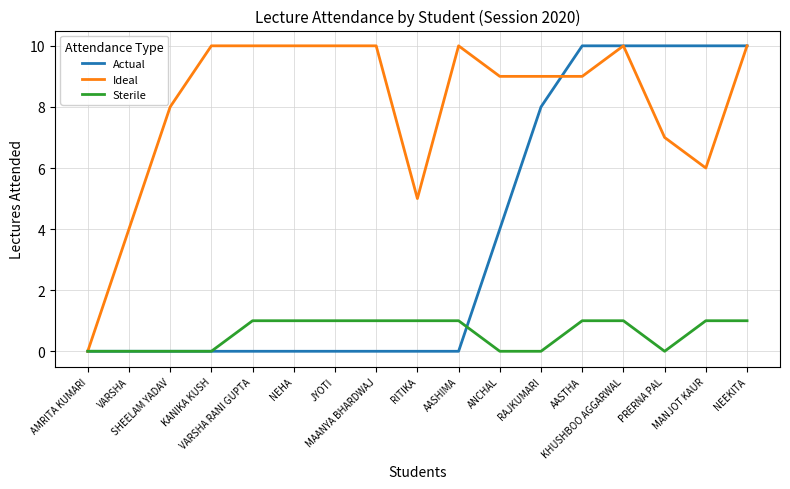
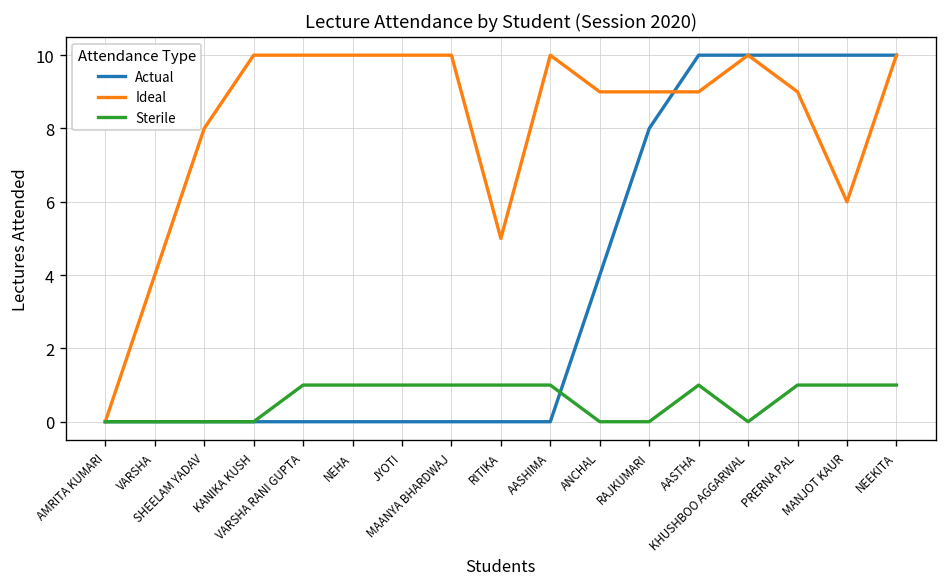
  {
    "Actual": {
      "VARSHA RANI GUPTA": 0,
      "NEHA": 0,
      "JYOTI": 0,
      "MAANYA BHARDWAJ": 0,
      "RITIKA": 0,
      "AASHIMA": 0,
      "ANCHAL": 4,
      "RAJKUMARI": 8,
      "AASTHA": 10,
      "PRERNA PAL": 10,
      "MANJOT KAUR": 10
    },
    "Ideal": {
      "VARSHA": 4,
      "SHEELAM YADAV": 8,
      "KANIKA KUSH": 10,
      "VARSHA RANI GUPTA": 10,
      "NEHA": 10,
      "JYOTI": 10,
      "MAANYA BHARDWAJ": 10,
      "RITIKA": 5,
      "AASHIMA": 10,
      "ANCHAL": 9,
      "RAJKUMARI": 9,
      "AASTHA": 9,
-     "PRERNA PAL": 7,
+     "PRERNA PAL": 9,
      "MANJOT KAUR": 6
    },
    "Sterile": {
      "VARSHA RANI GUPTA": 1,
      "NEHA": 1,
      "JYOTI": 1,
      "MAANYA BHARDWAJ": 1,
      "RITIKA": 1,
      "AASHIMA": 1,
      "ANCHAL": 0,
      "RAJKUMARI": 0,
      "AASTHA": 1,
-     "KHUSHBOO AGGARWAL": 1,
-     "PRERNA PAL": 0,
+     "KHUSHBOO AGGARWAL": 0,
+     "PRERNA PAL": 1,
      "MANJOT KAUR": 1,
      "NEEKITA": 1
    }
  }
